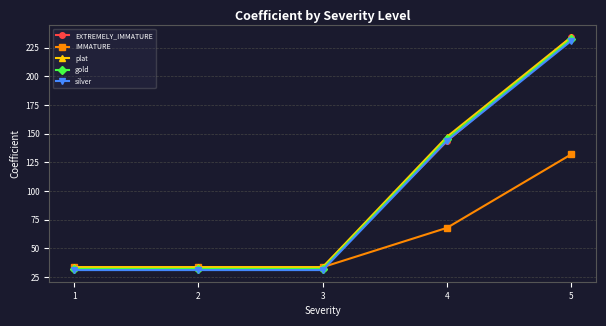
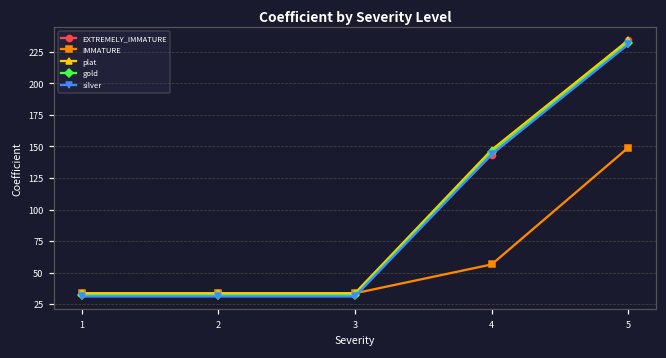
  {
    "IMMATURE": {
-     "4": 68,
-     "5": 132
+     "4": 56,
+     "5": 149
    }
  }
